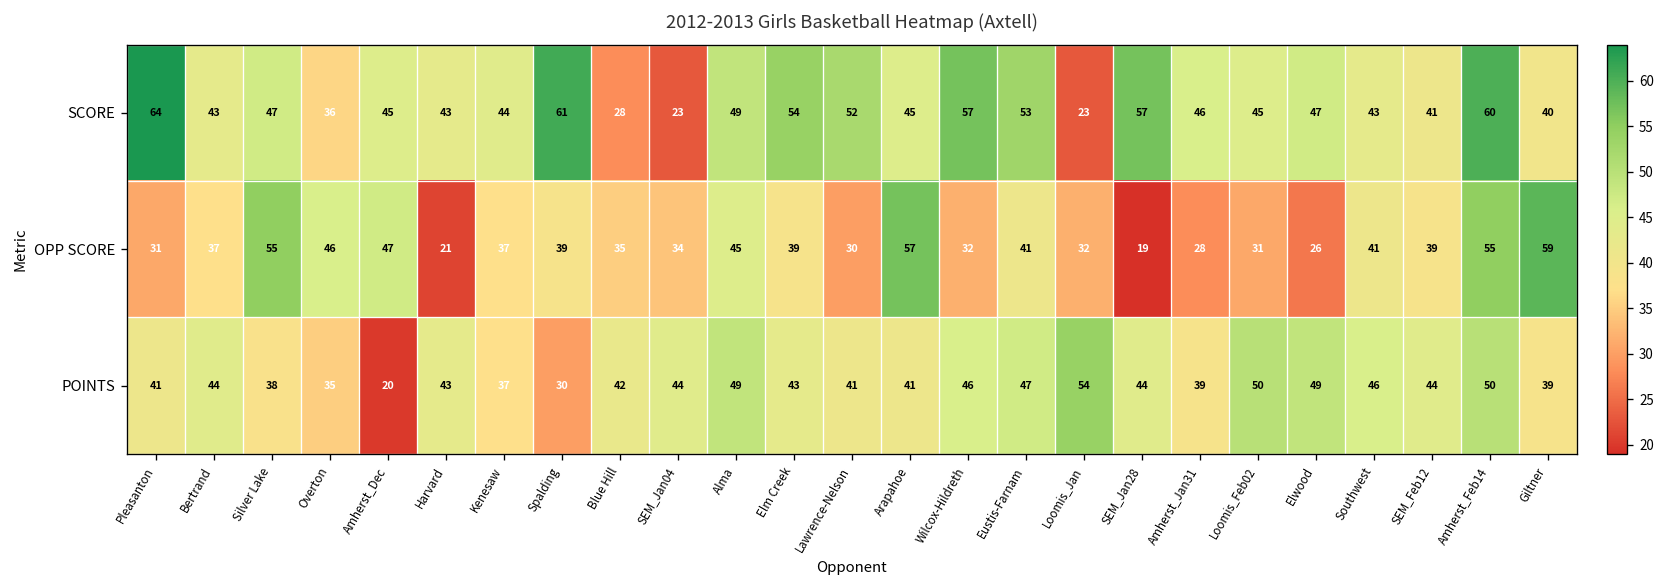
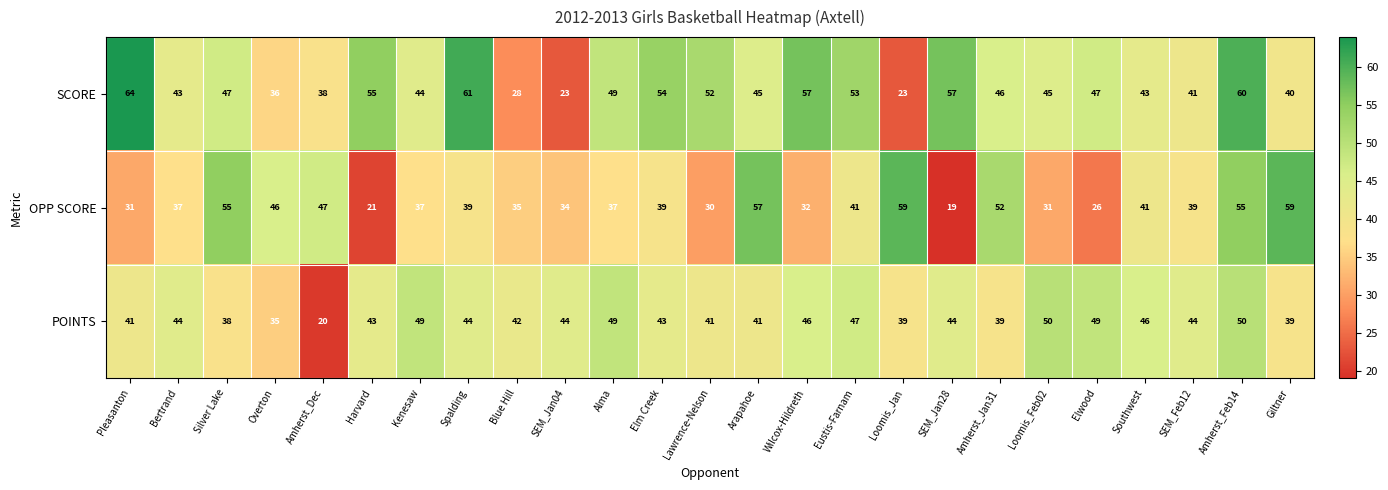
  {
    "SCORE": {
      "Pleasanton": 64,
      "Bertrand": 43,
      "Silver Lake": 47,
      "Overton": 36,
-     "Amherst_Dec": 45,
-     "Harvard": 43,
+     "Amherst_Dec": 38,
+     "Harvard": 55,
      "Kenesaw": 44,
      "Spalding": 61,
      "Blue Hill": 28,
      "SEM_Jan04": 23,
      "Alma": 49,
      "Elm Creek": 54,
      "Lawrence-Nelson": 52,
      "Arapahoe": 45,
      "Wilcox-Hildreth": 57,
      "Eustis-Farnam": 53,
      "Loomis_Jan": 23,
      "SEM_Jan28": 57,
      "Amherst_Jan31": 46,
      "Loomis_Feb02": 45,
      "Elwood": 47,
      "Southwest": 43,
      "SEM_Feb12": 41,
      "Amherst_Feb14": 60,
      "Giltner": 40
    },
    "OPP SCORE": {
      "Pleasanton": 31,
      "Bertrand": 37,
      "Silver Lake": 55,
      "Overton": 46,
      "Amherst_Dec": 47,
      "Harvard": 21,
      "Kenesaw": 37,
      "Spalding": 39,
      "Blue Hill": 35,
      "SEM_Jan04": 34,
-     "Alma": 45,
+     "Alma": 37,
      "Elm Creek": 39,
      "Lawrence-Nelson": 30,
      "Arapahoe": 57,
      "Wilcox-Hildreth": 32,
      "Eustis-Farnam": 41,
-     "Loomis_Jan": 32,
+     "Loomis_Jan": 59,
      "SEM_Jan28": 19,
-     "Amherst_Jan31": 28,
+     "Amherst_Jan31": 52,
      "Loomis_Feb02": 31,
      "Elwood": 26,
      "Southwest": 41,
      "SEM_Feb12": 39,
      "Amherst_Feb14": 55,
      "Giltner": 59
    },
    "POINTS": {
      "Pleasanton": 41,
      "Bertrand": 44,
      "Silver Lake": 38,
      "Overton": 35,
      "Amherst_Dec": 20,
      "Harvard": 43,
-     "Kenesaw": 37,
-     "Spalding": 30,
+     "Kenesaw": 49,
+     "Spalding": 44,
      "Blue Hill": 42,
      "SEM_Jan04": 44,
      "Alma": 49,
      "Elm Creek": 43,
      "Lawrence-Nelson": 41,
      "Arapahoe": 41,
      "Wilcox-Hildreth": 46,
      "Eustis-Farnam": 47,
-     "Loomis_Jan": 54,
+     "Loomis_Jan": 39,
      "SEM_Jan28": 44,
      "Amherst_Jan31": 39,
      "Loomis_Feb02": 50,
      "Elwood": 49,
      "Southwest": 46,
      "SEM_Feb12": 44,
      "Amherst_Feb14": 50,
      "Giltner": 39
    }
  }
